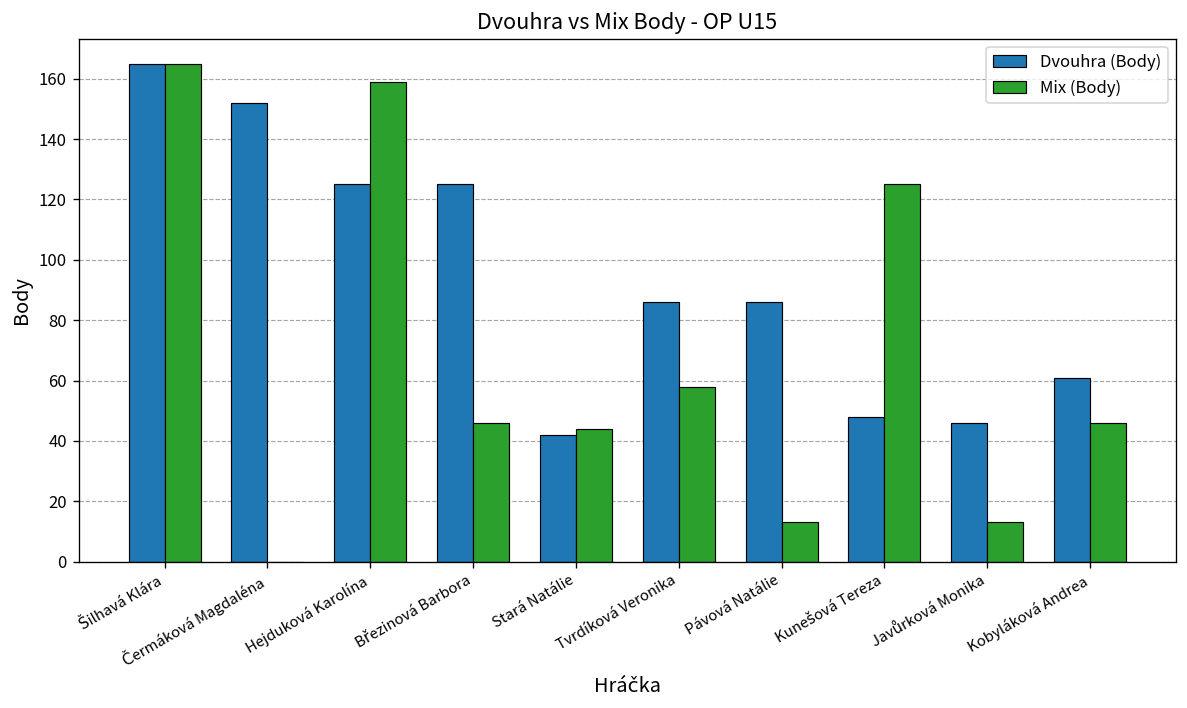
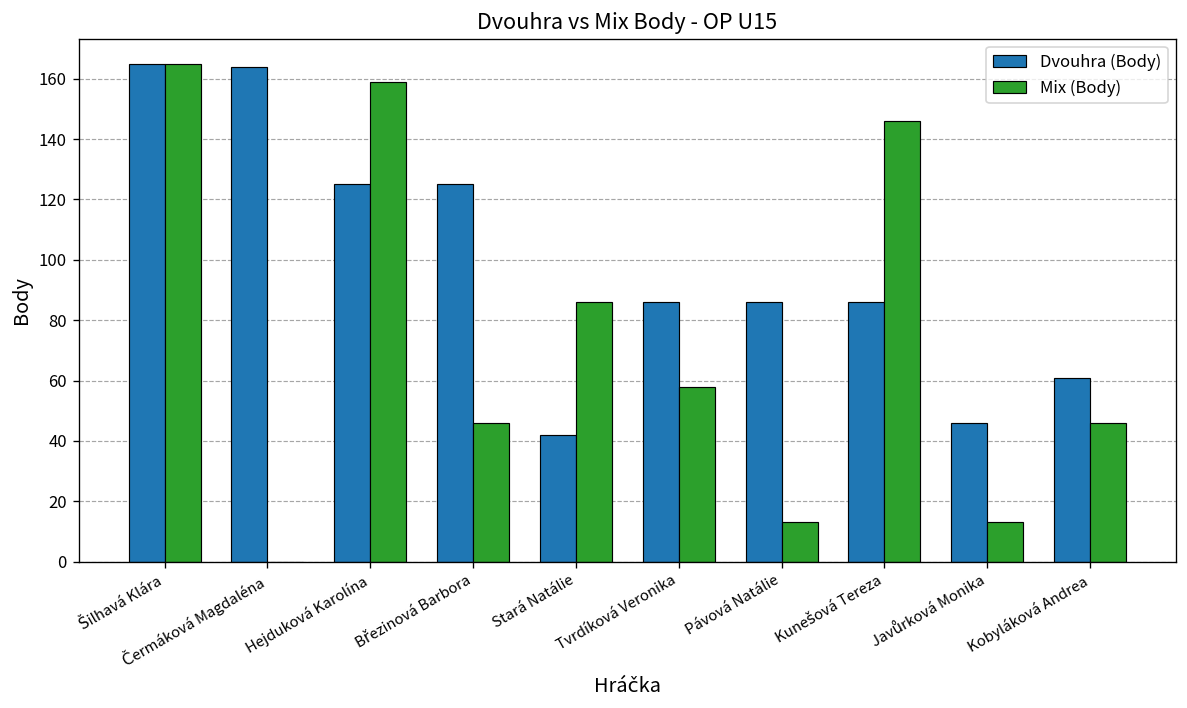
  {
    "Dvouhra (Body)": {
      "Šilhavá Klára": 165,
-     "Čermáková Magdaléna": 152,
+     "Čermáková Magdaléna": 164,
      "Hejduková Karolína": 125,
      "Březinová Barbora": 125,
      "Stará Natálie": 42,
      "Tvrdíková Veronika": 86,
      "Pávová Natálie": 86,
-     "Kunešová Tereza": 48,
+     "Kunešová Tereza": 86,
      "Javůrková Monika": 46,
      "Kobyláková Andrea": 61
    },
    "Mix (Body)": {
      "Šilhavá Klára": 165,
      "Čermáková Magdaléna": 0,
      "Hejduková Karolína": 159,
      "Březinová Barbora": 46,
-     "Stará Natálie": 44,
+     "Stará Natálie": 86,
      "Tvrdíková Veronika": 58,
      "Pávová Natálie": 13,
-     "Kunešová Tereza": 125,
+     "Kunešová Tereza": 146,
      "Javůrková Monika": 13,
      "Kobyláková Andrea": 46
    }
  }
